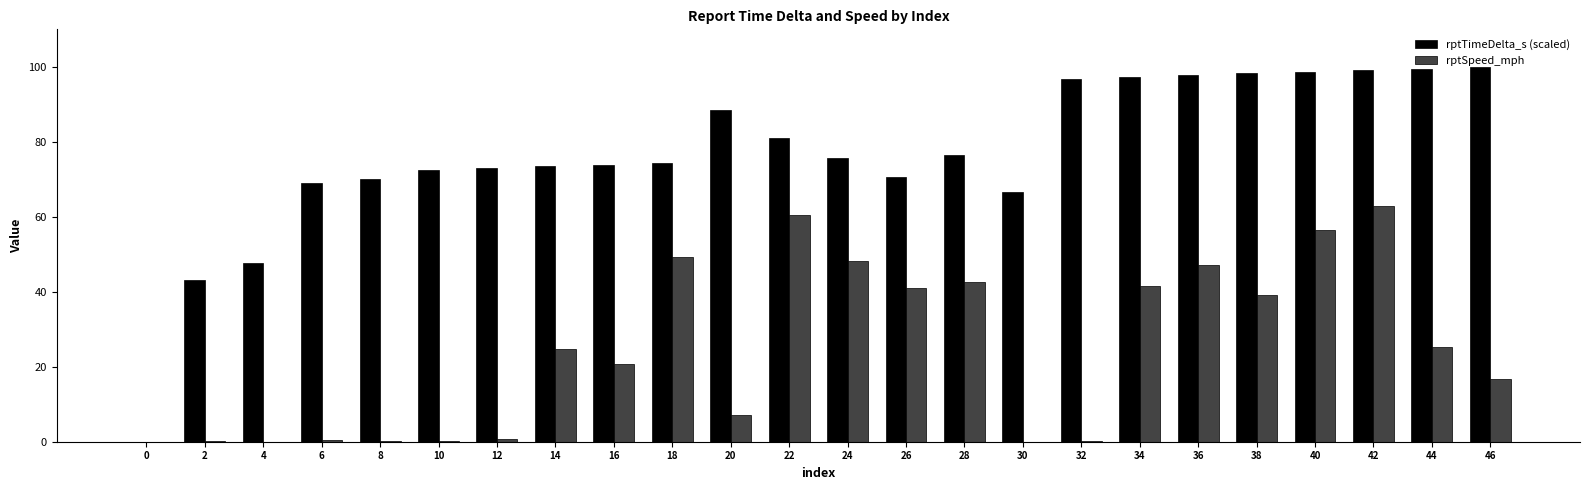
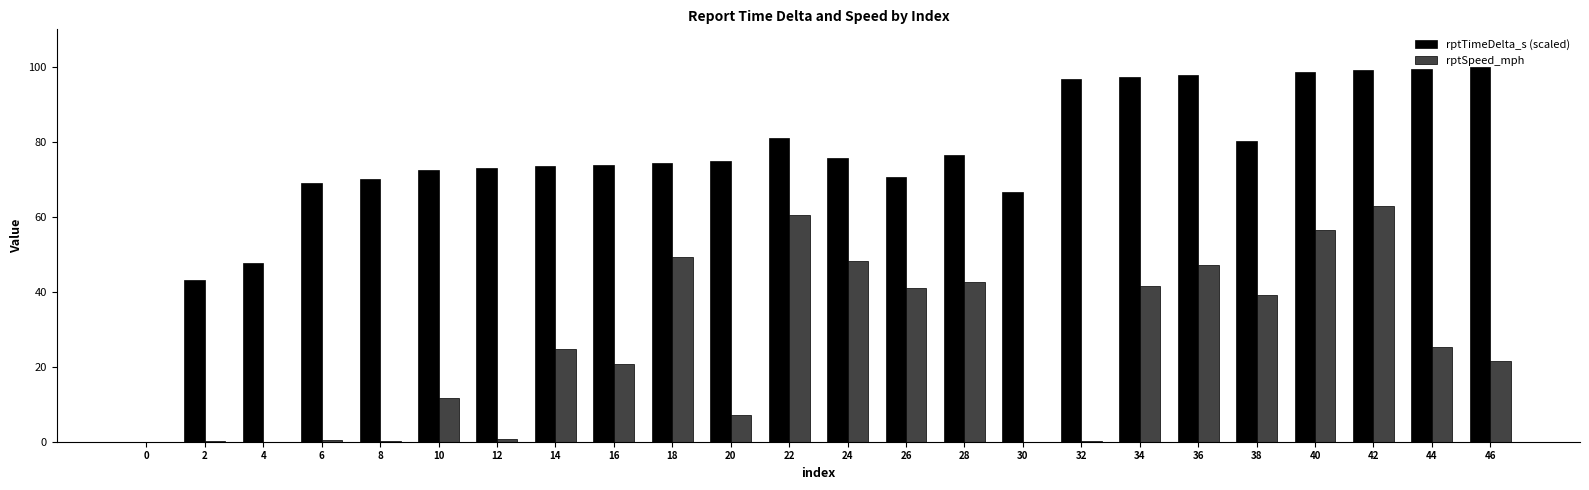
  {
    "rptTimeDelta_s (scaled)": {
      "0": 0,
      "2": 43,
      "4": 48,
      "6": 69,
      "8": 70,
      "10": 73,
      "12": 73,
      "14": 73,
      "16": 74,
      "18": 74,
-     "20": 88,
+     "20": 75,
      "22": 81,
      "24": 76,
      "26": 71,
      "28": 77,
      "30": 67,
      "32": 97,
      "34": 97,
      "36": 98,
-     "38": 98,
+     "38": 80,
      "40": 99,
      "42": 99,
      "44": 100,
      "46": 100
    },
    "rptSpeed_mph": {
      "0": 0,
-     "10": 0,
+     "10": 12,
      "12": 1,
      "14": 25,
      "16": 21,
      "18": 49,
      "20": 7,
      "22": 60,
      "24": 48,
      "26": 41,
      "28": 43,
      "34": 42,
      "36": 47,
      "38": 39,
      "40": 57,
      "42": 63,
      "44": 25,
-     "46": 17
+     "46": 21
    }
  }
